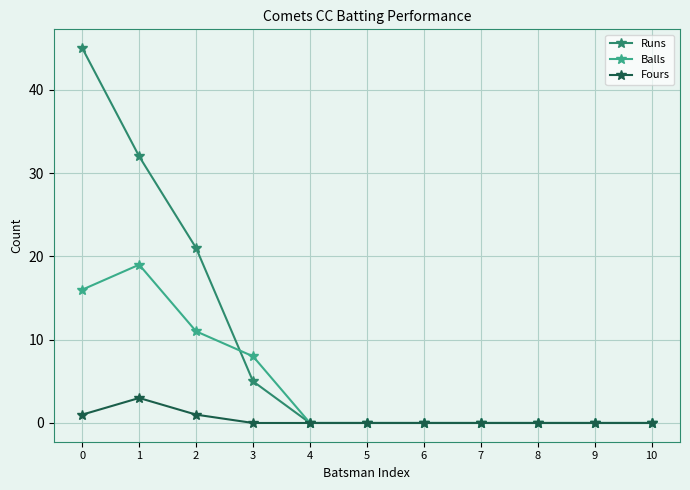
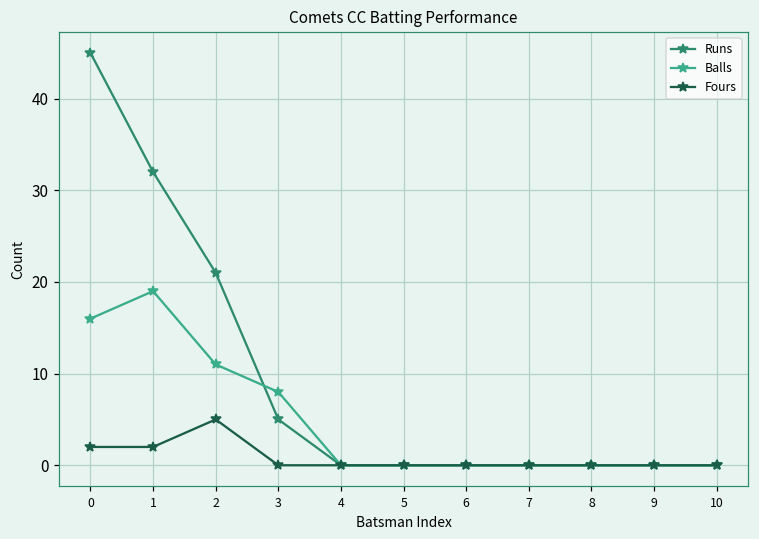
  {
    "Fours": {
-     "0": 1,
-     "1": 3,
-     "2": 1,
+     "0": 2,
+     "1": 2,
+     "2": 5,
      "3": 0
    }
  }
